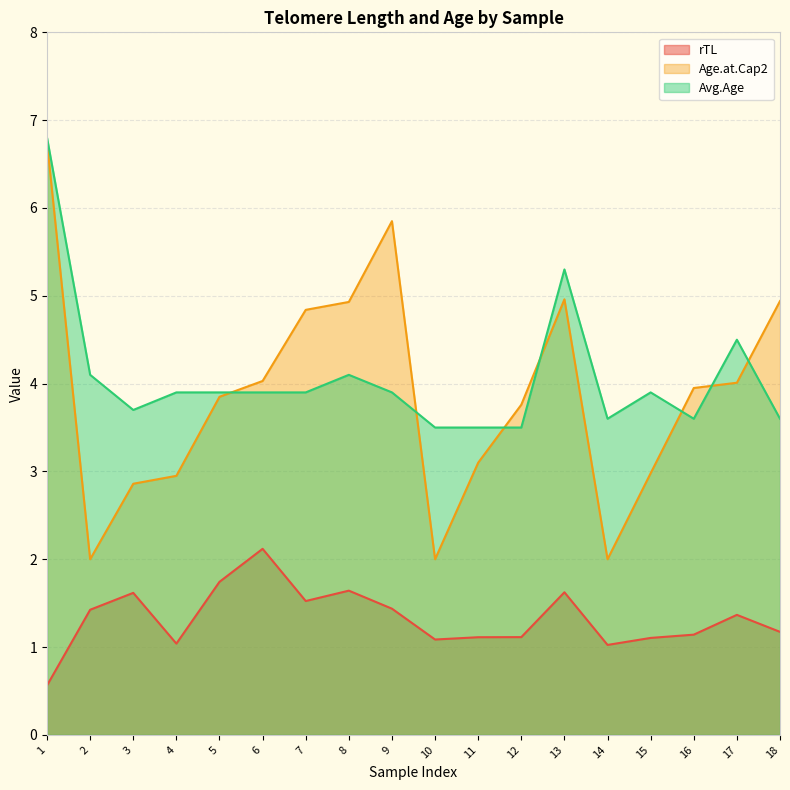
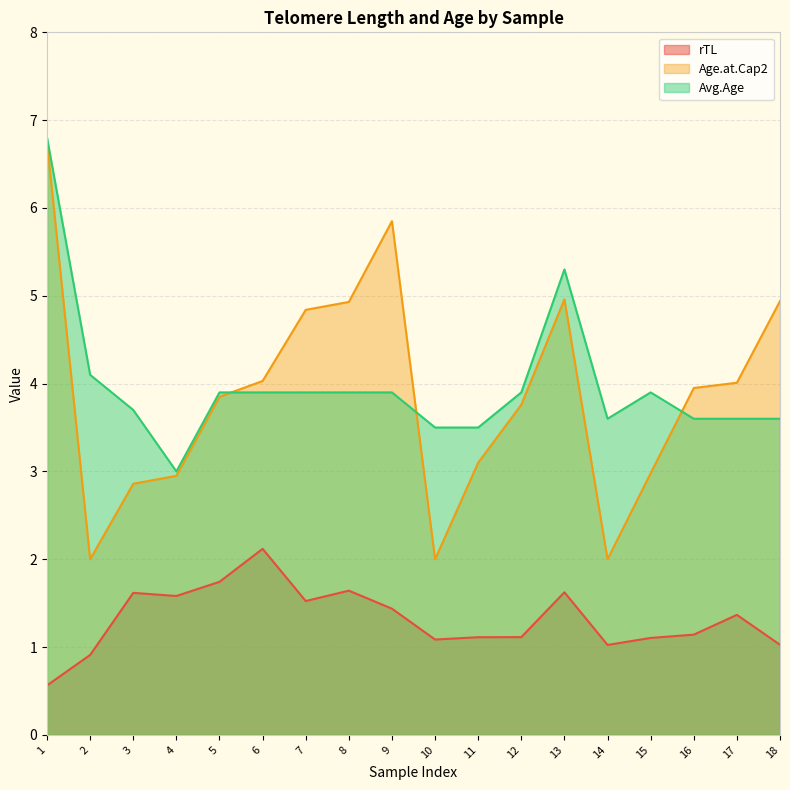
  {
    "rTL": {
      "1": 0.6,
-     "2": 1.4,
+     "2": 0.9,
      "3": 1.6,
-     "4": 1.0,
+     "4": 1.6,
      "5": 1.7,
      "6": 2.1,
      "7": 1.5,
      "8": 1.6,
      "9": 1.4,
      "10": 1.1,
      "11": 1.1,
      "12": 1.1,
      "13": 1.6,
      "14": 1.0,
      "15": 1.1,
      "16": 1.1,
      "17": 1.4,
-     "18": 1.2
+     "18": 1.0
    },
    "Age.at.Cap2": {
      "1": 6.8,
      "2": 2.0,
      "3": 2.9,
      "4": 3.0,
      "5": 3.9,
      "6": 4.0,
      "7": 4.8,
      "8": 4.9,
      "9": 5.9,
      "10": 2.0,
      "11": 3.1,
      "12": 3.8,
      "13": 5.0,
      "14": 2.0,
      "15": 3.0,
      "16": 4.0,
      "17": 4.0,
      "18": 4.9
    },
    "Avg.Age": {
      "1": 6.8,
      "2": 4.1,
      "3": 3.7,
-     "4": 3.9,
+     "4": 3.0,
      "5": 3.9,
      "6": 3.9,
      "7": 3.9,
-     "8": 4.1,
+     "8": 3.9,
      "9": 3.9,
      "10": 3.5,
      "11": 3.5,
-     "12": 3.5,
+     "12": 3.9,
      "13": 5.3,
      "14": 3.6,
      "15": 3.9,
      "16": 3.6,
-     "17": 4.5,
+     "17": 3.6,
      "18": 3.6
    }
  }
